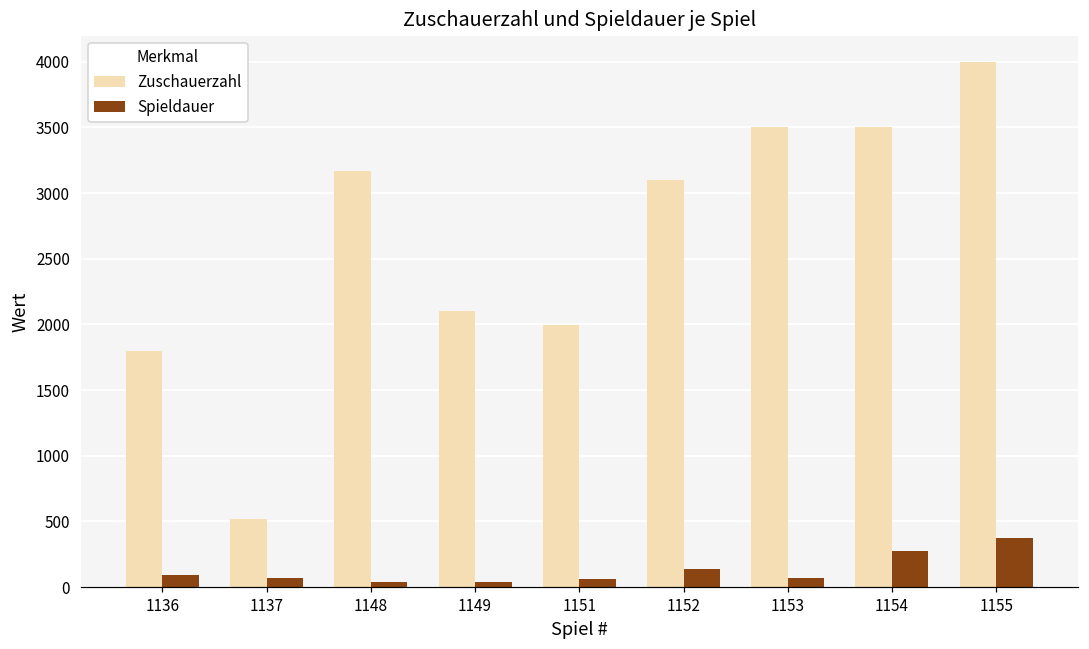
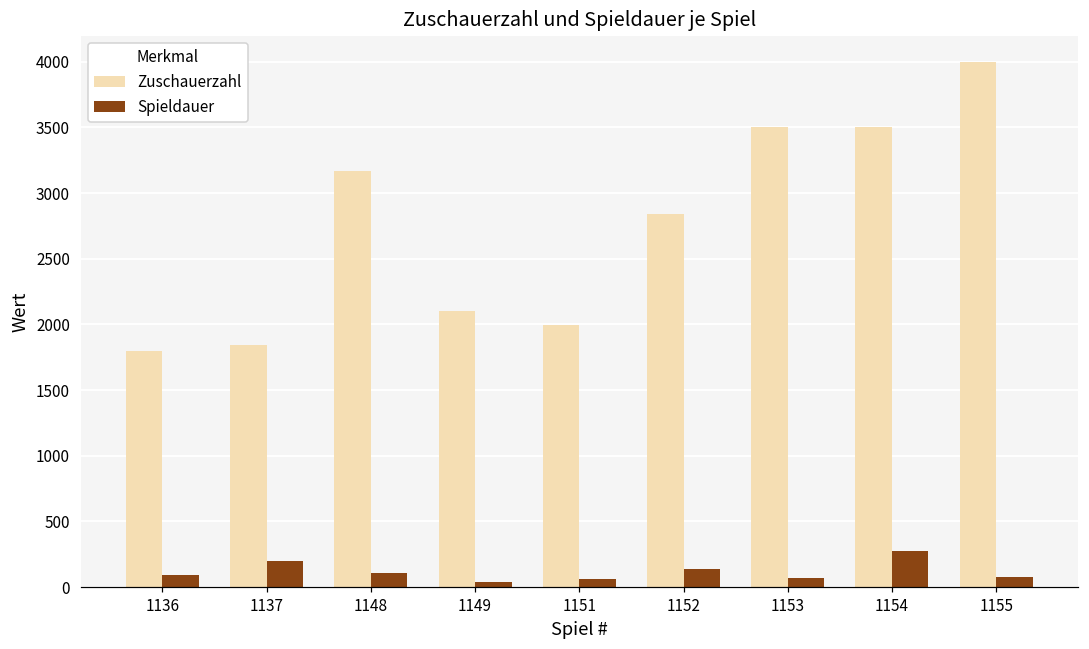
  {
    "Zuschauerzahl": {
      "1136": 1800,
-     "1137": 520,
+     "1137": 1840,
      "1148": 3170,
      "1149": 2100,
      "1151": 2000,
-     "1152": 3100,
+     "1152": 2840,
      "1153": 3500,
      "1154": 3500,
      "1155": 4000
    },
    "Spieldauer": {
      "1136": 90,
-     "1137": 70,
-     "1148": 40,
+     "1137": 200,
+     "1148": 110,
      "1149": 40,
      "1151": 60,
      "1152": 140,
      "1153": 70,
      "1154": 280,
-     "1155": 380
+     "1155": 70
    }
  }
